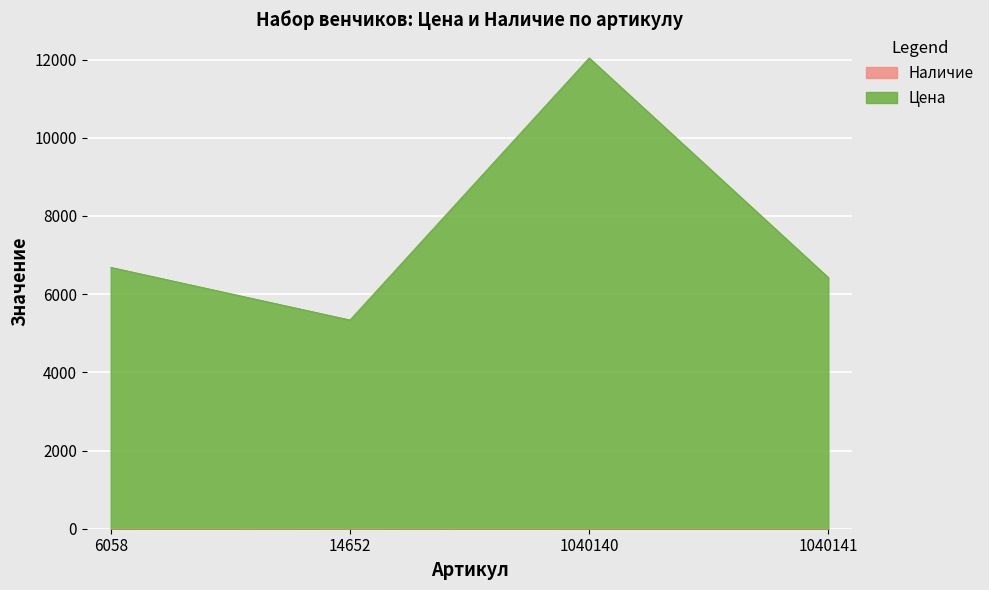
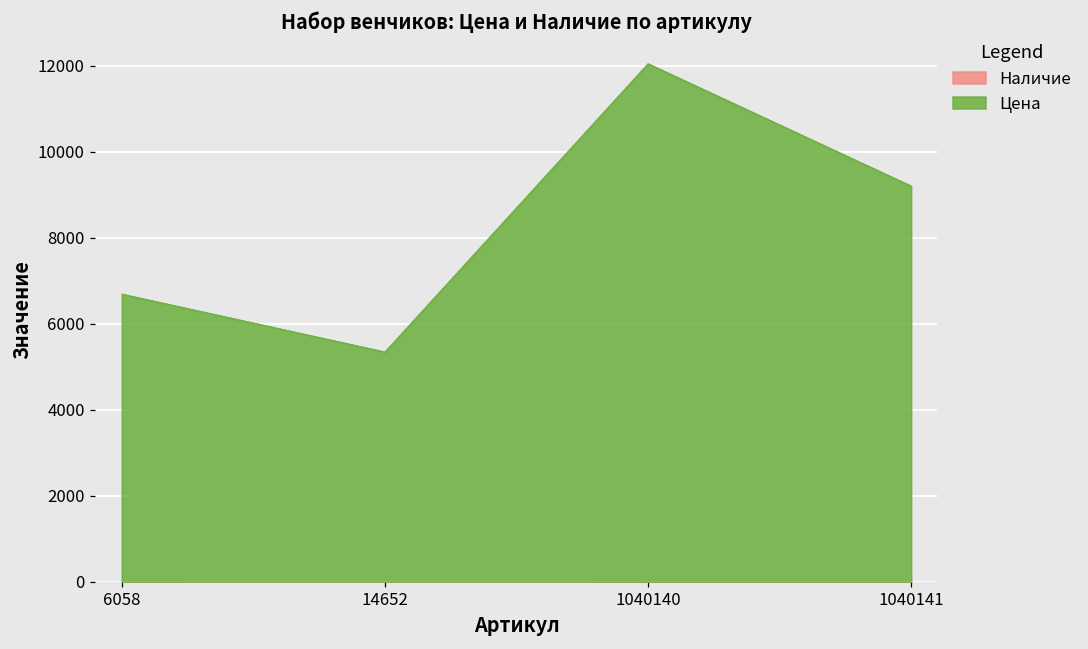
  {
    "Наличие": {
      "6058": 0,
      "14652": 0,
      "1040140": 0,
      "1040141": 0
    },
    "Цена": {
      "6058": 6700,
      "14652": 5300,
      "1040140": 12000,
-     "1040141": 6400
+     "1040141": 9200
    }
  }
